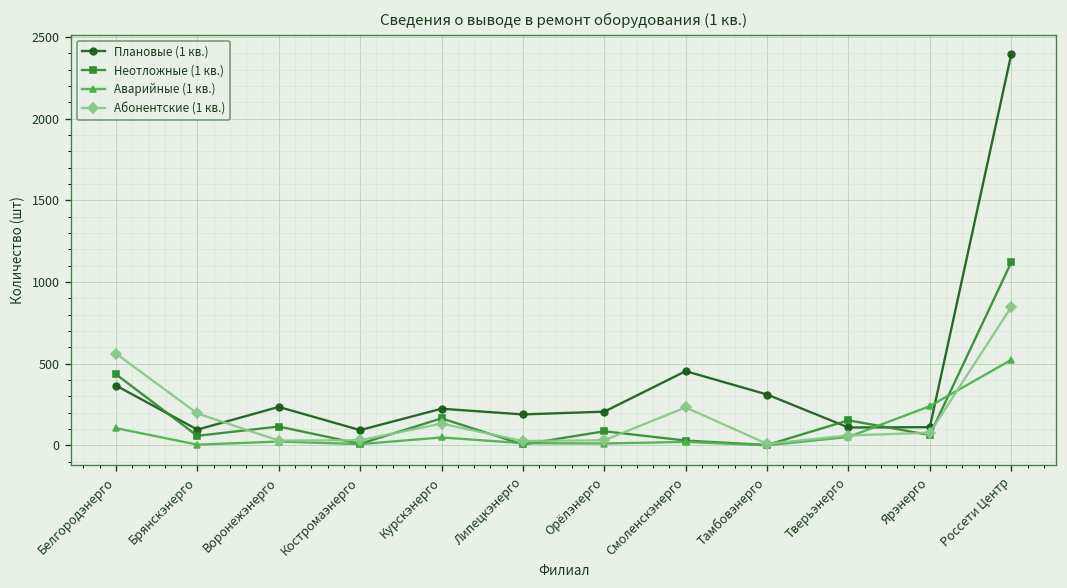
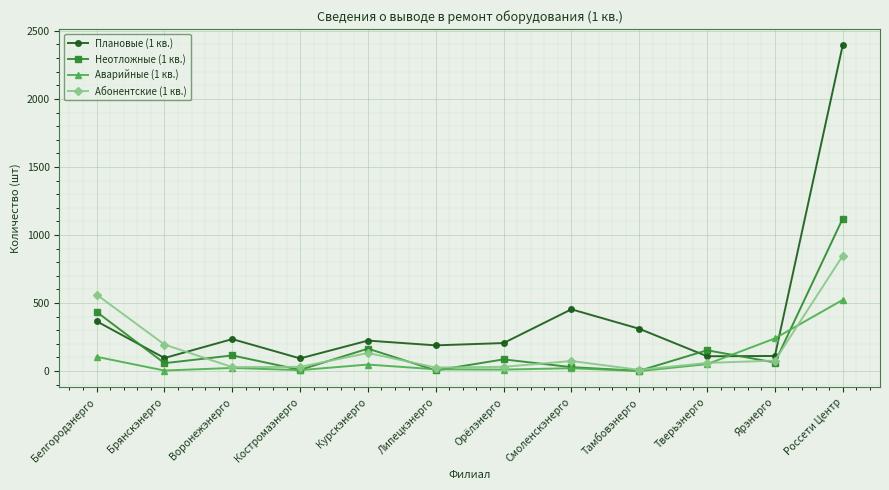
  {
    "Абонентские (1 кв.)": {
      "Белгородэнерго": 560,
      "Брянскэнерго": 200,
      "Костромаэнерго": 30,
      "Курскэнерго": 130,
      "Орёлэнерго": 30,
-     "Смоленскэнерго": 230,
+     "Смоленскэнерго": 70,
      "Россети Центр": 850
    }
  }
